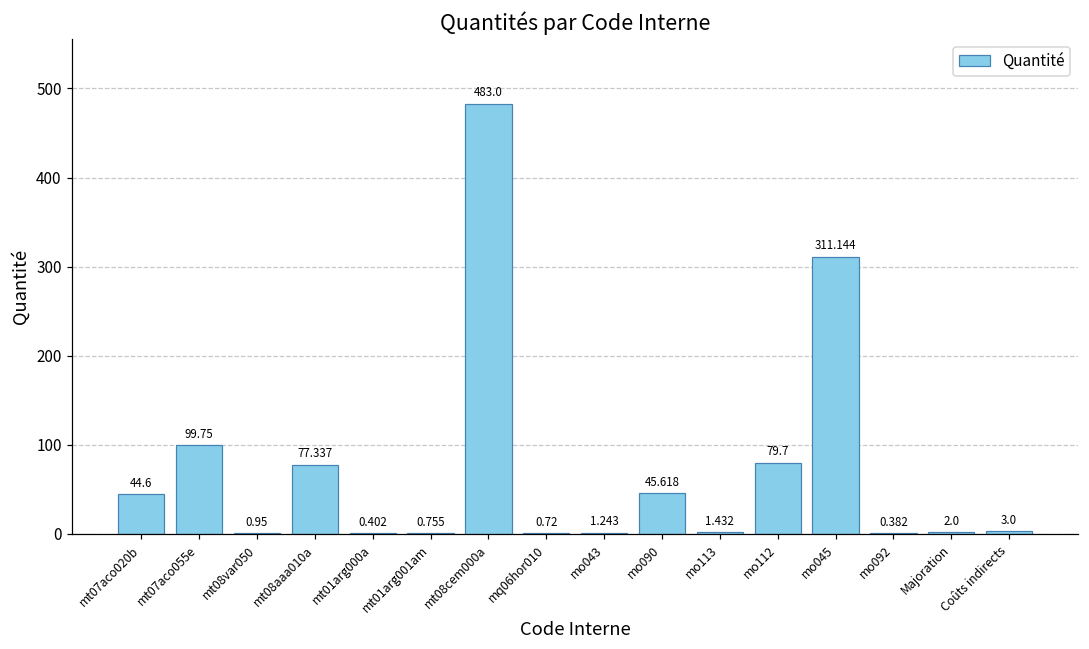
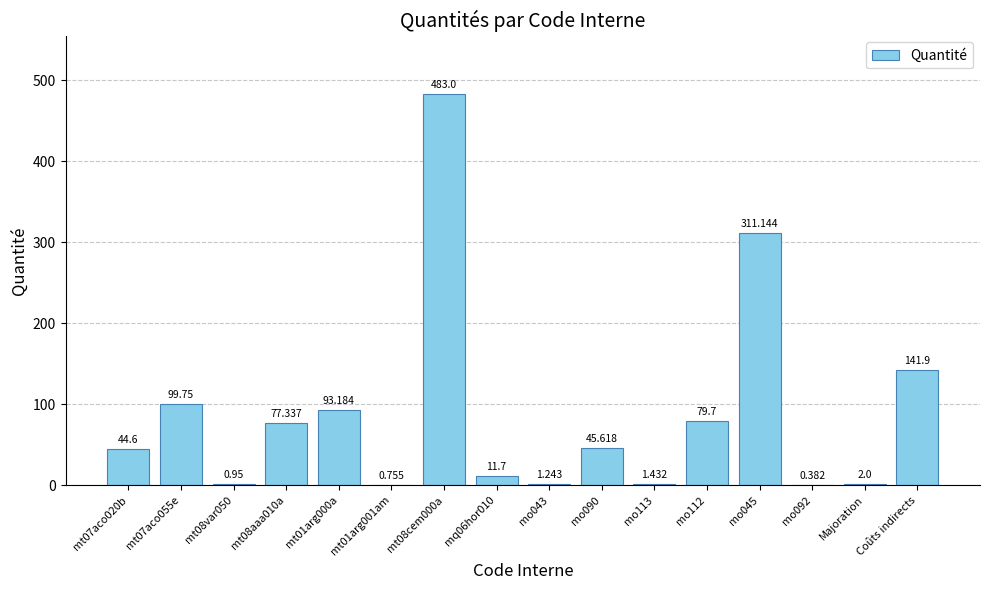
  {
    "mt07aco020b": 44.6,
    "mt07aco055e": 99.75,
    "mt08var050": 0.95,
    "mt08aaa010a": 77.337,
-   "mt01arg000a": 0.402,
+   "mt01arg000a": 93.184,
    "mt01arg001am": 0.755,
    "mt08cem000a": 483.0,
-   "mq06hor010": 0.72,
+   "mq06hor010": 11.7,
    "mo043": 1.243,
    "mo090": 45.618,
    "mo113": 1.432,
    "mo112": 79.7,
    "mo045": 311.144,
    "mo092": 0.382,
    "Majoration": 2.0,
-   "Coûts indirects": 3.0
+   "Coûts indirects": 141.9
  }
